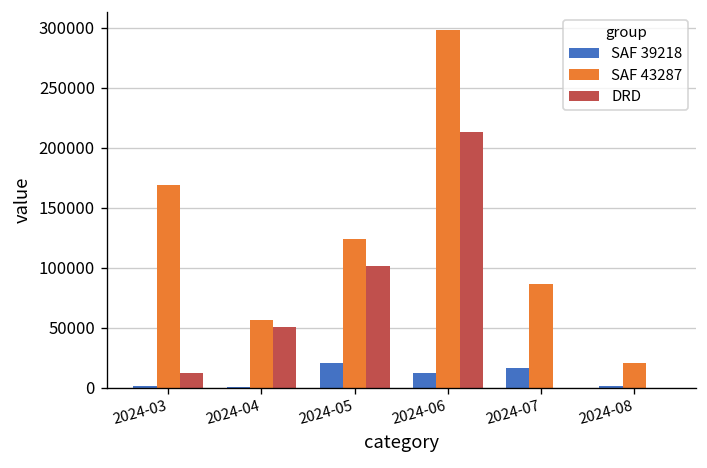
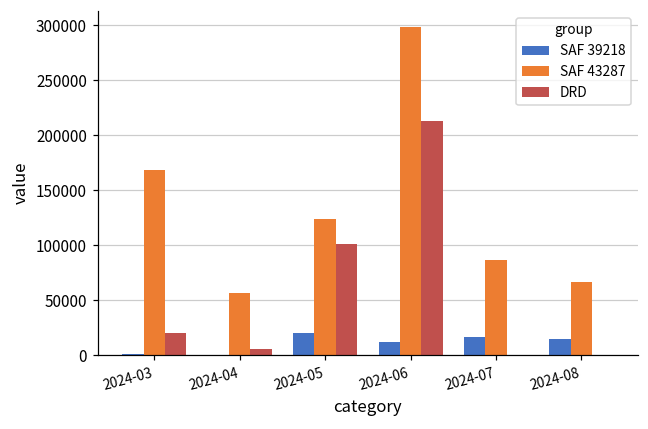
  {
    "SAF 39218": {
      "2024-05": 20000,
      "2024-06": 12000,
      "2024-07": 17000,
-     "2024-08": 1000
+     "2024-08": 15000
    },
    "SAF 43287": {
      "2024-03": 169000,
      "2024-04": 57000,
      "2024-05": 124000,
      "2024-06": 298000,
      "2024-07": 86000,
-     "2024-08": 21000
+     "2024-08": 67000
    },
    "DRD": {
-     "2024-03": 12000,
-     "2024-04": 51000,
+     "2024-03": 21000,
+     "2024-04": 5000,
      "2024-05": 101000,
      "2024-06": 213000,
      "2024-07": 0,
      "2024-08": 0
    }
  }
